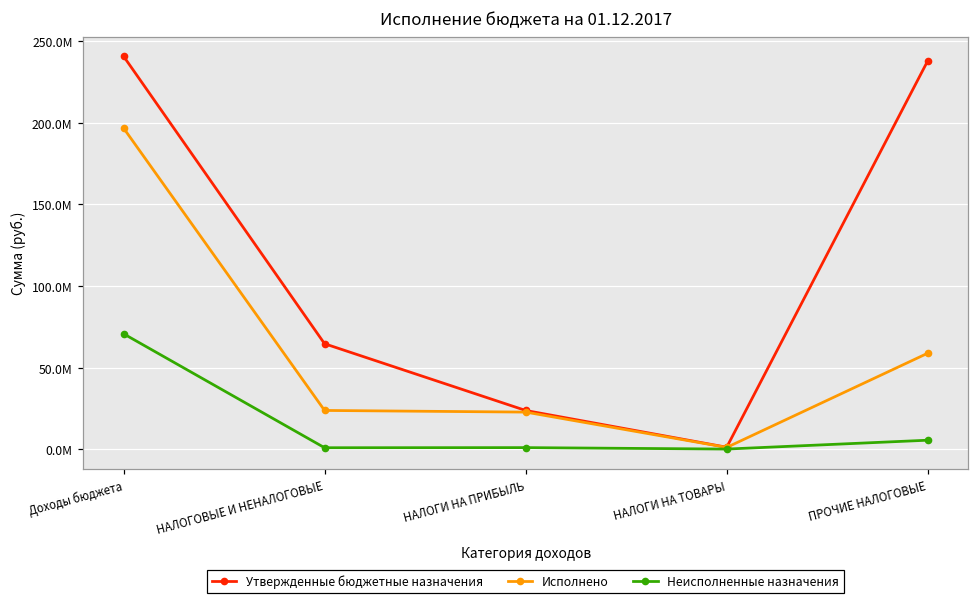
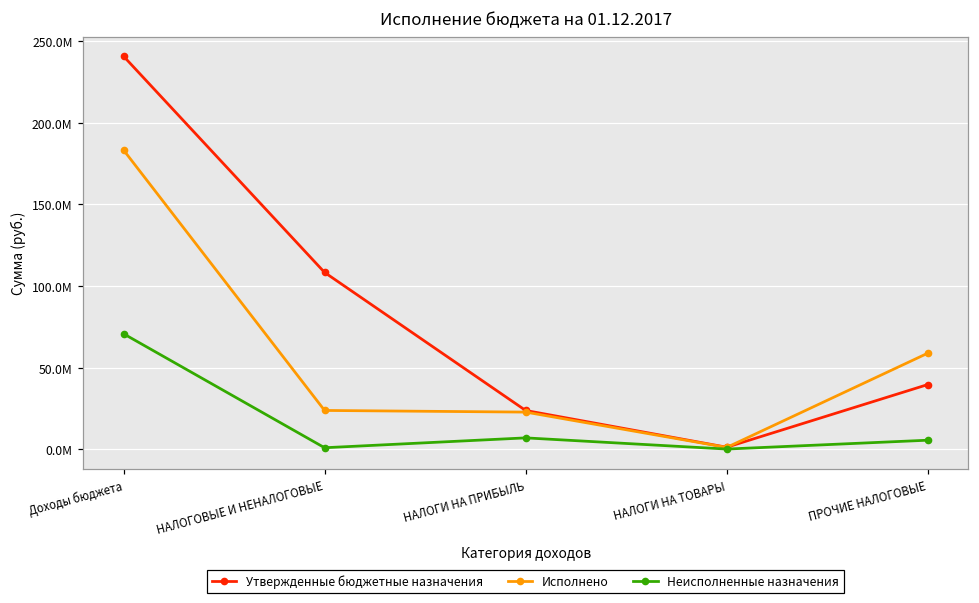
  {
    "Утвержденные бюджетные назначения": {
      "Доходы бюджета": 241000000,
-     "НАЛОГОВЫЕ И НЕНАЛОГОВЫЕ": 65000000,
-     "ПРОЧИЕ НАЛОГОВЫЕ": 238000000
+     "НАЛОГОВЫЕ И НЕНАЛОГОВЫЕ": 108000000,
+     "ПРОЧИЕ НАЛОГОВЫЕ": 40000000
    },
    "Исполнено": {
-     "Доходы бюджета": 197000000,
+     "Доходы бюджета": 183000000,
      "НАЛОГОВЫЕ И НЕНАЛОГОВЫЕ": 24000000,
      "ПРОЧИЕ НАЛОГОВЫЕ": 59000000
    },
    "Неисполненные назначения": {
      "Доходы бюджета": 71000000,
      "НАЛОГОВЫЕ И НЕНАЛОГОВЫЕ": 1000000,
-     "НАЛОГИ НА ПРИБЫЛЬ": 1000000,
+     "НАЛОГИ НА ПРИБЫЛЬ": 7000000,
      "ПРОЧИЕ НАЛОГОВЫЕ": 6000000
    }
  }
